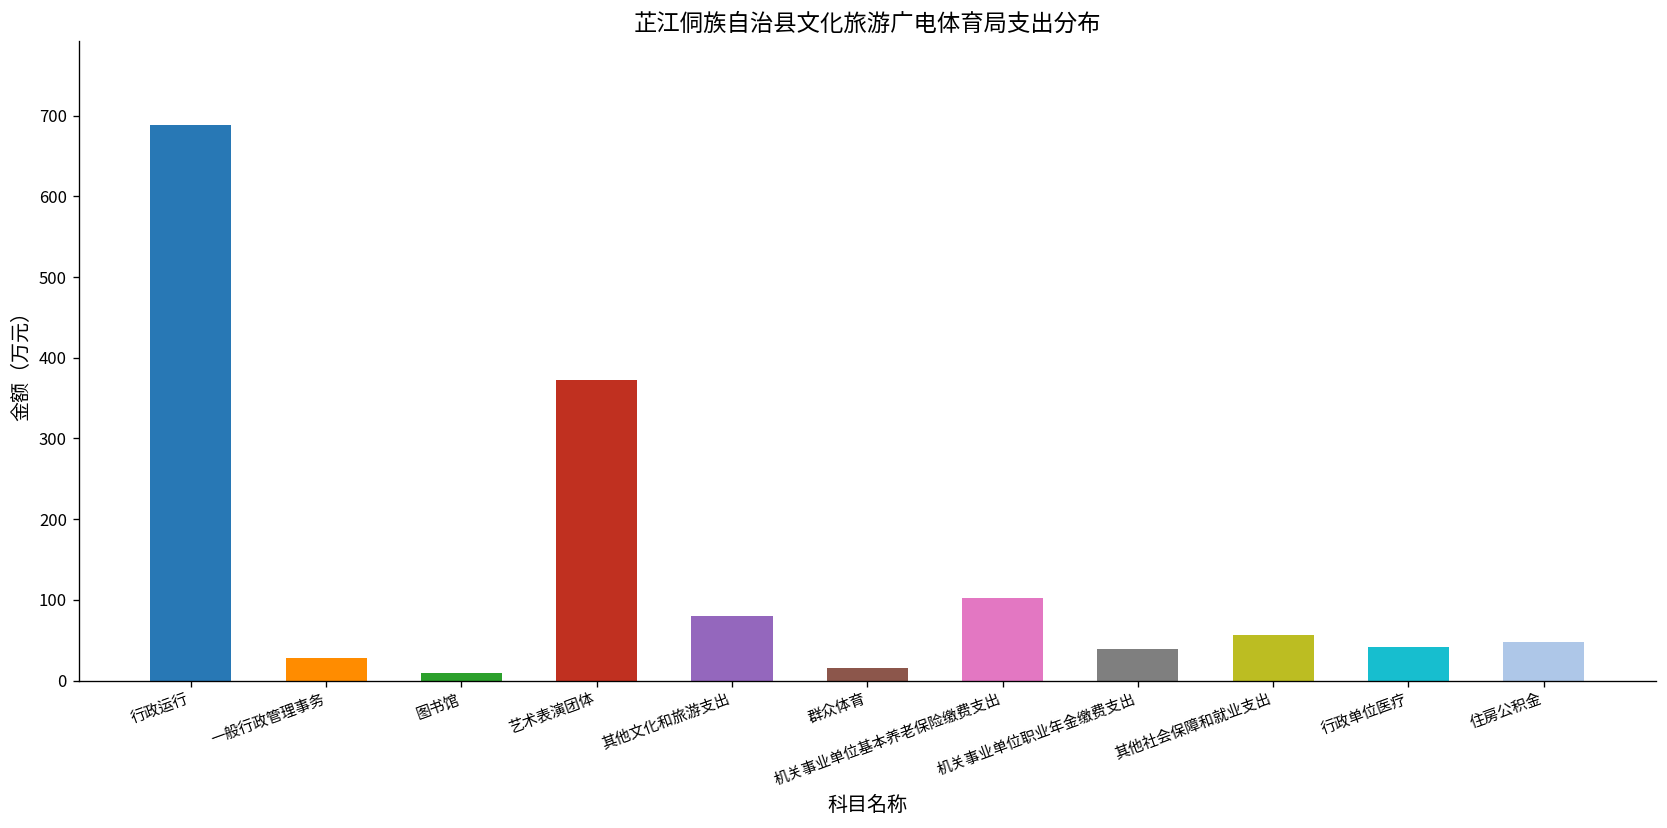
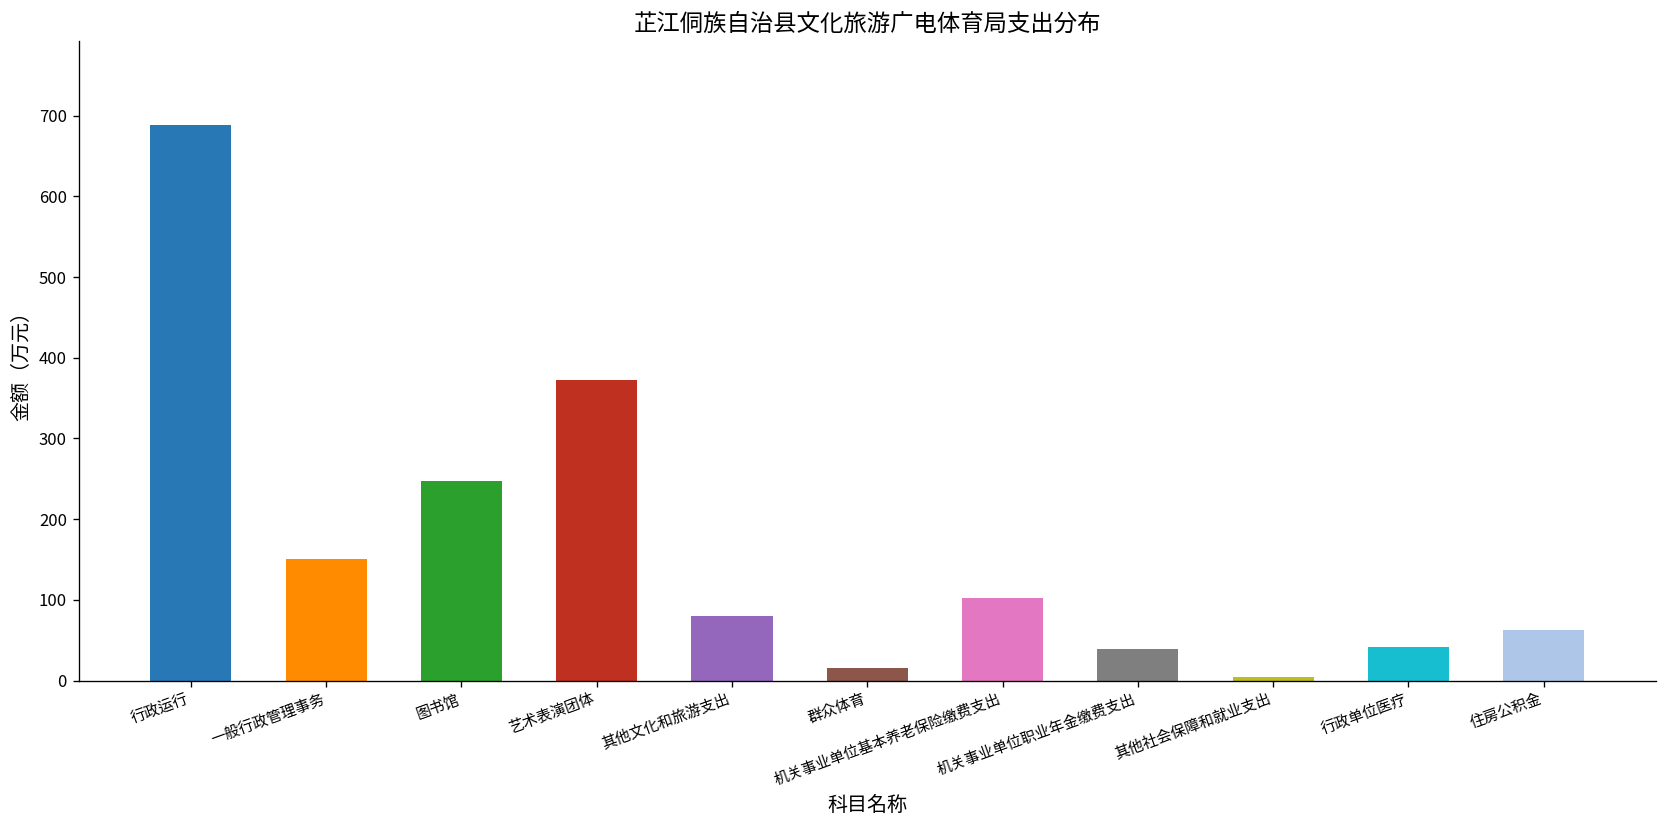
  {
    "行政运行": 690,
-   "一般行政管理事务": 30,
-   "图书馆": 10,
+   "一般行政管理事务": 150,
+   "图书馆": 250,
    "艺术表演团体": 370,
    "其他文化和旅游支出": 80,
    "群众体育": 20,
    "机关事业单位基本养老保险缴费支出": 100,
    "机关事业单位职业年金缴费支出": 40,
-   "其他社会保障和就业支出": 60,
+   "其他社会保障和就业支出": 0,
    "行政单位医疗": 40,
-   "住房公积金": 50
+   "住房公积金": 60
  }
